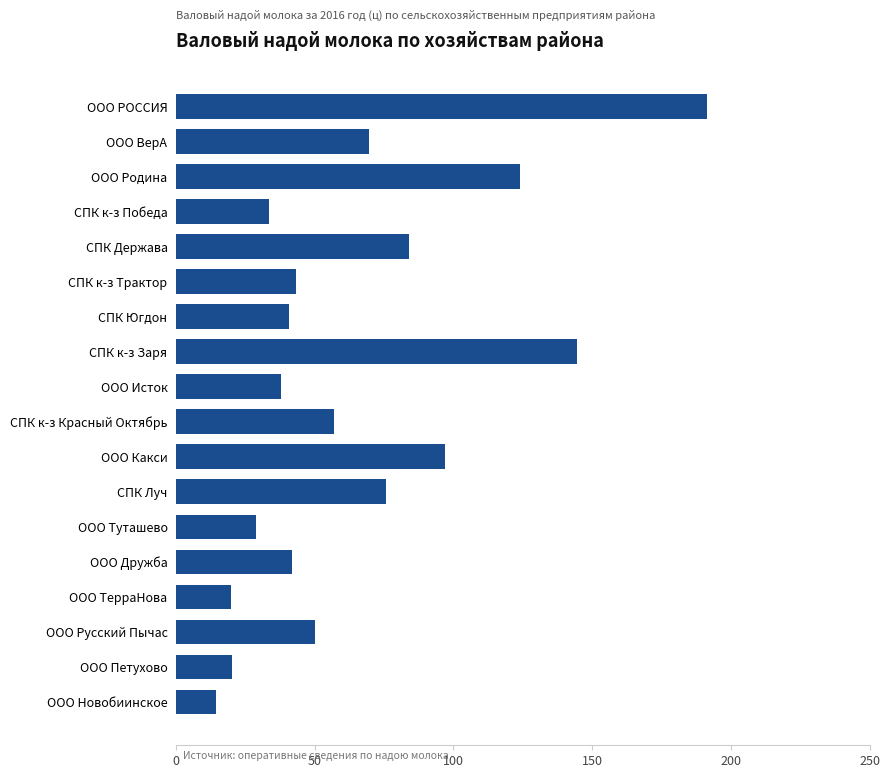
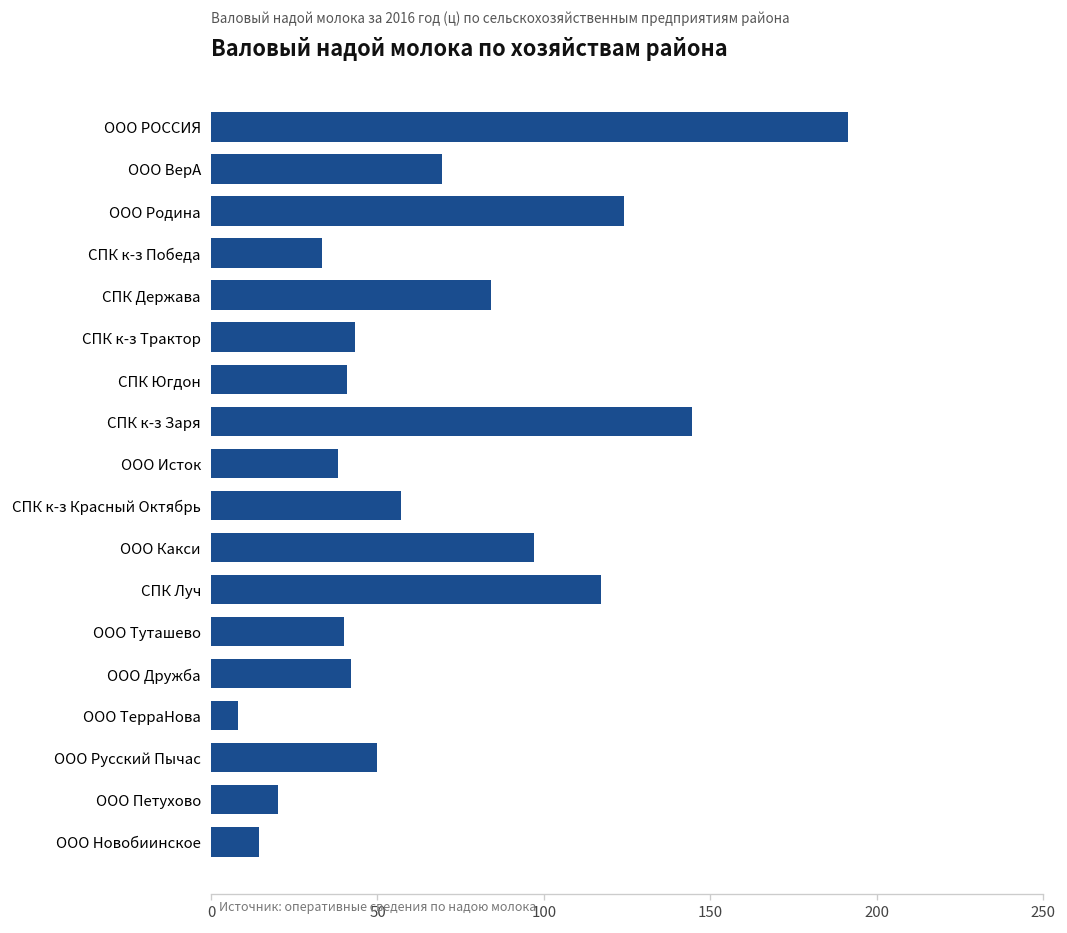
  {
    "ООО РОССИЯ": 191,
    "ООО ВерА": 70,
    "ООО Родина": 124,
    "СПК к-з Победа": 33,
    "СПК Держава": 84,
    "СПК к-з Трактор": 43,
    "СПК Югдон": 41,
    "СПК к-з Заря": 145,
    "ООО Исток": 38,
    "СПК к-з Красный Октябрь": 57,
    "ООО Какси": 97,
-   "СПК Луч": 76,
-   "ООО Туташево": 29,
+   "СПК Луч": 117,
+   "ООО Туташево": 40,
    "ООО Дружба": 42,
-   "ООО ТерраНова": 20,
+   "ООО ТерраНова": 8,
    "ООО Русский Пычас": 50,
    "ООО Петухово": 20,
    "ООО Новобиинское": 14
  }
